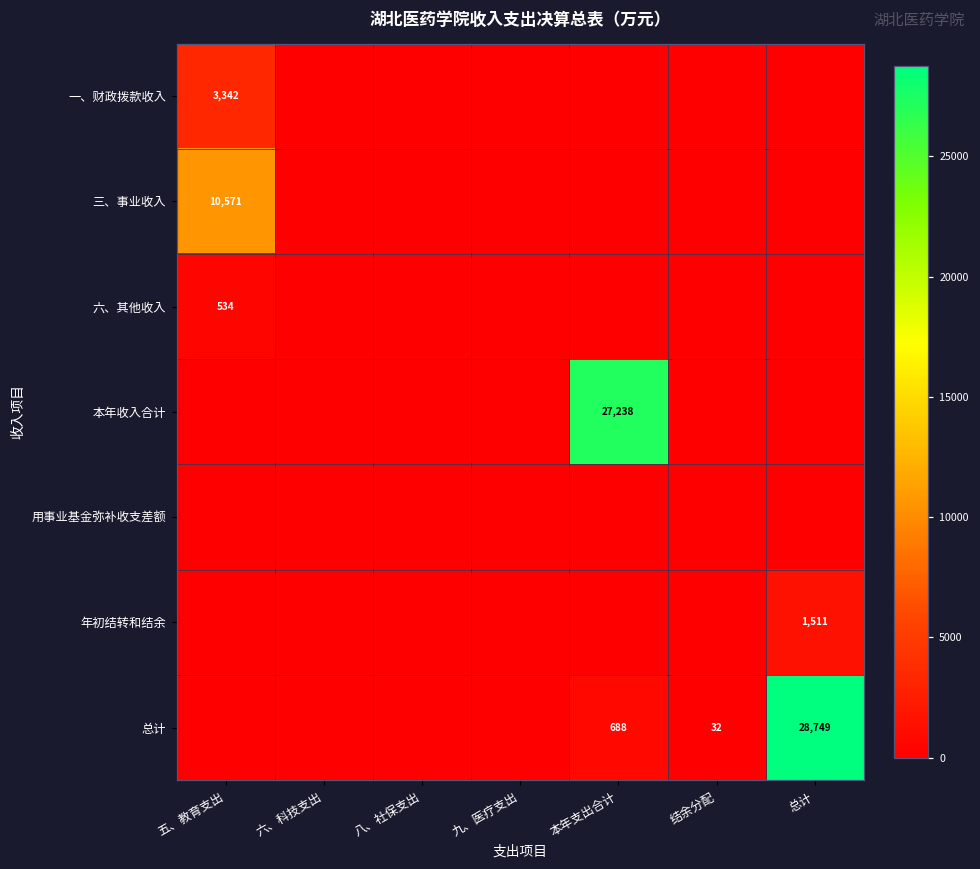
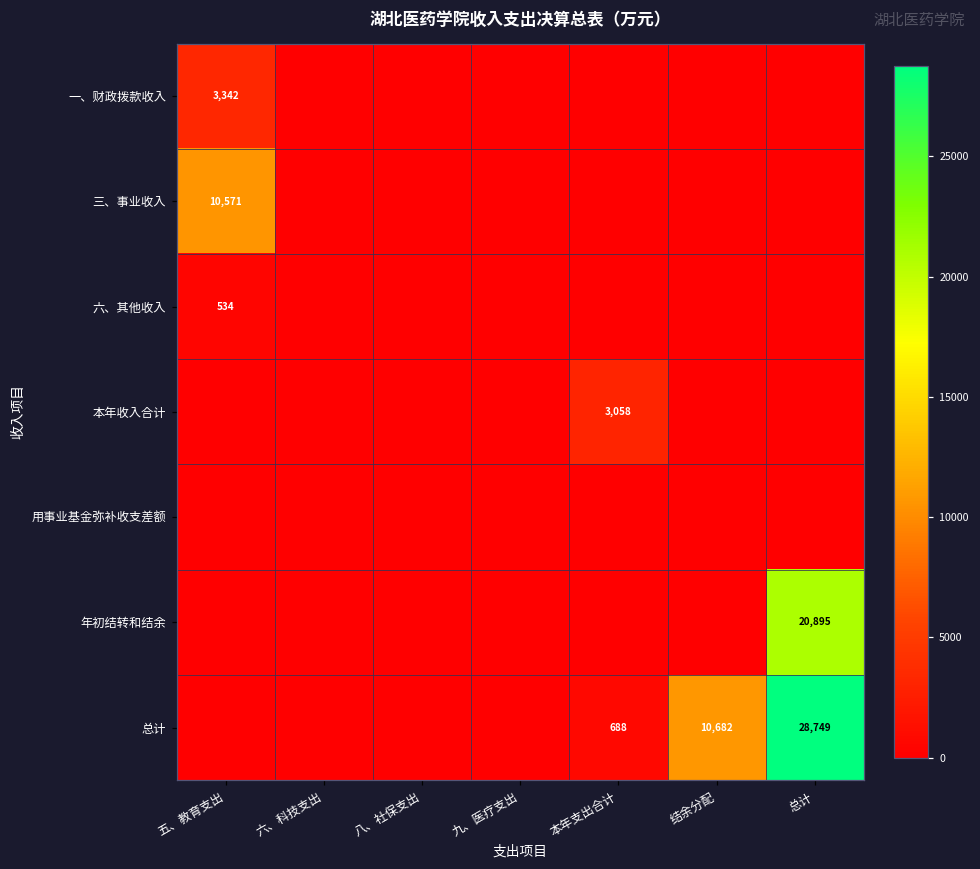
  {
    "一、财政拨款收入": {
      "五、教育支出": "3,342"
    },
    "三、事业收入": {
      "五、教育支出": "10,571"
    },
    "六、其他收入": {
      "五、教育支出": "534"
    },
    "本年收入合计": {
-     "本年支出合计": "27,238"
+     "本年支出合计": "3,058"
    },
    "年初结转和结余": {
-     "总计": "1,511"
+     "总计": "20,895"
    },
    "总计": {
      "本年支出合计": "688",
-     "结余分配": "32",
+     "结余分配": "10,682",
      "总计": "28,749"
    }
  }
